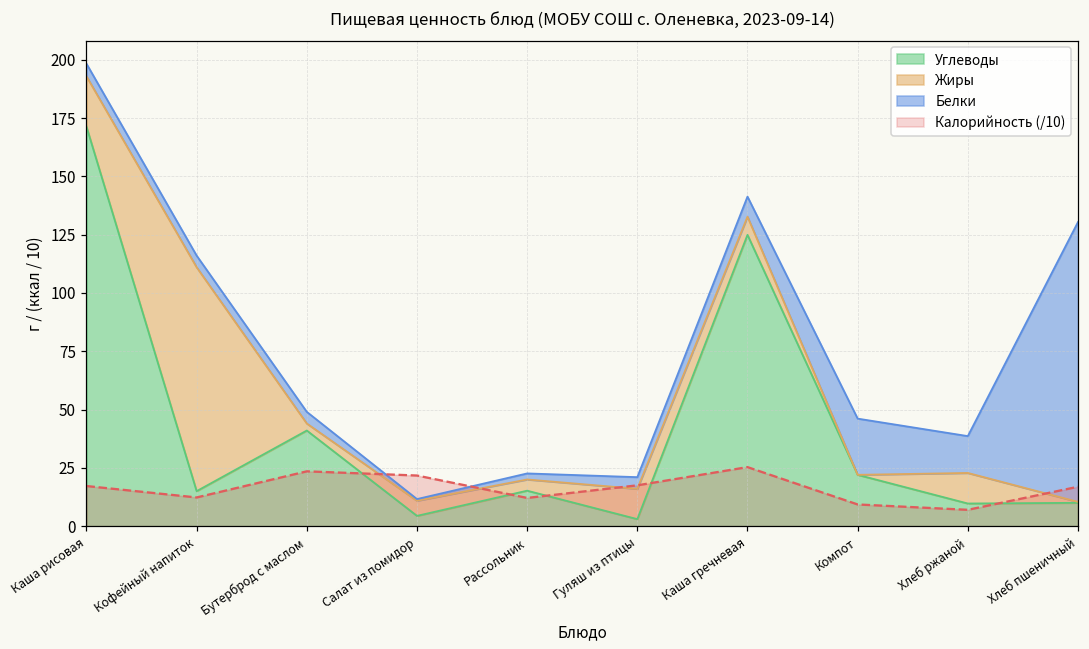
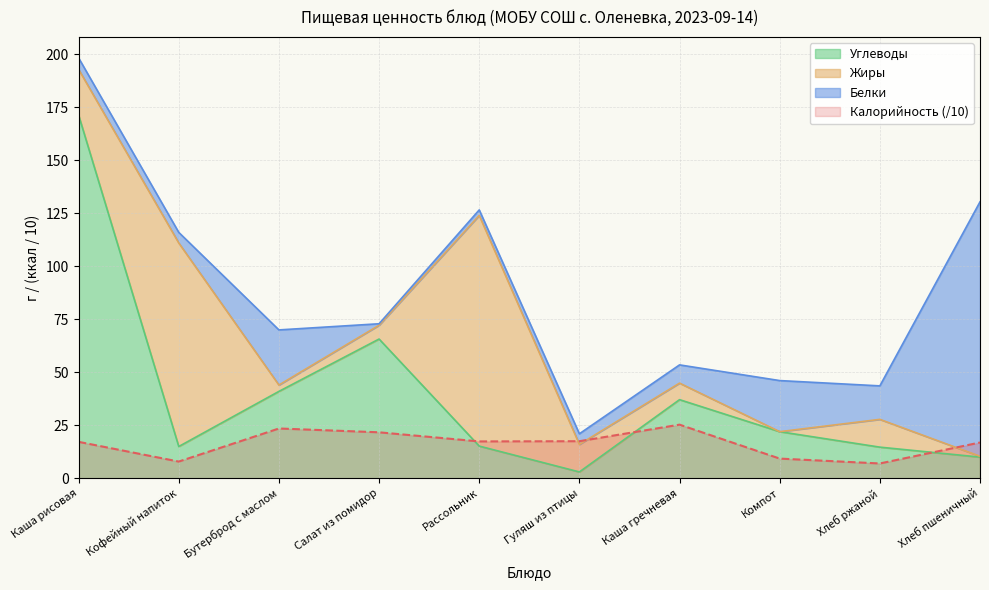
  {
    "Углеводы": {
      "Каша рисовая": 171,
      "Кофейный напиток": 15,
      "Бутерброд с маслом": 41,
-     "Салат из помидор": 4,
+     "Салат из помидор": 66,
      "Рассольник": 15,
      "Гуляш из птицы": 3,
-     "Каша гречневая": 125,
-     "Хлеб ржаной": 10
+     "Каша гречневая": 37,
+     "Хлеб ржаной": 15
    },
    "Жиры": {
      "Каша рисовая": 22,
      "Кофейный напиток": 96,
      "Бутерброд с маслом": 3,
-     "Рассольник": 5,
+     "Рассольник": 109,
      "Гуляш из птицы": 13,
      "Каша гречневая": 8,
      "Хлеб ржаной": 13
    },
    "Белки": {
      "Каша рисовая": 5,
      "Кофейный напиток": 5,
-     "Бутерброд с маслом": 5,
+     "Бутерброд с маслом": 26,
      "Рассольник": 3,
      "Гуляш из птицы": 5,
      "Каша гречневая": 9,
      "Компот": 24,
      "Хлеб ржаной": 16,
      "Хлеб пшеничный": 120
    },
    "Калорийность (/10)": {
      "Каша рисовая": 17,
-     "Кофейный напиток": 12,
+     "Кофейный напиток": 8,
      "Бутерброд с маслом": 24,
      "Салат из помидор": 22,
-     "Рассольник": 12,
+     "Рассольник": 17,
      "Гуляш из птицы": 18,
      "Каша гречневая": 25,
      "Компот": 9,
      "Хлеб ржаной": 7,
      "Хлеб пшеничный": 17
    }
  }
